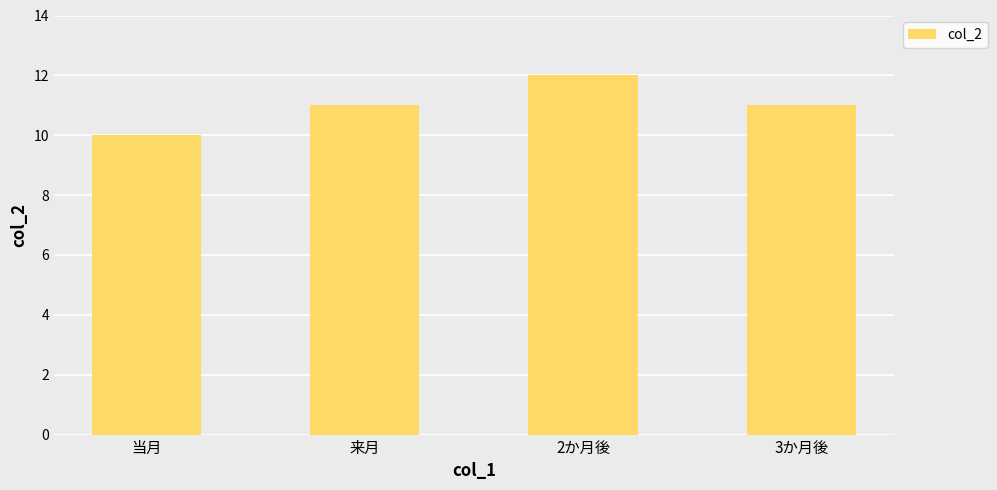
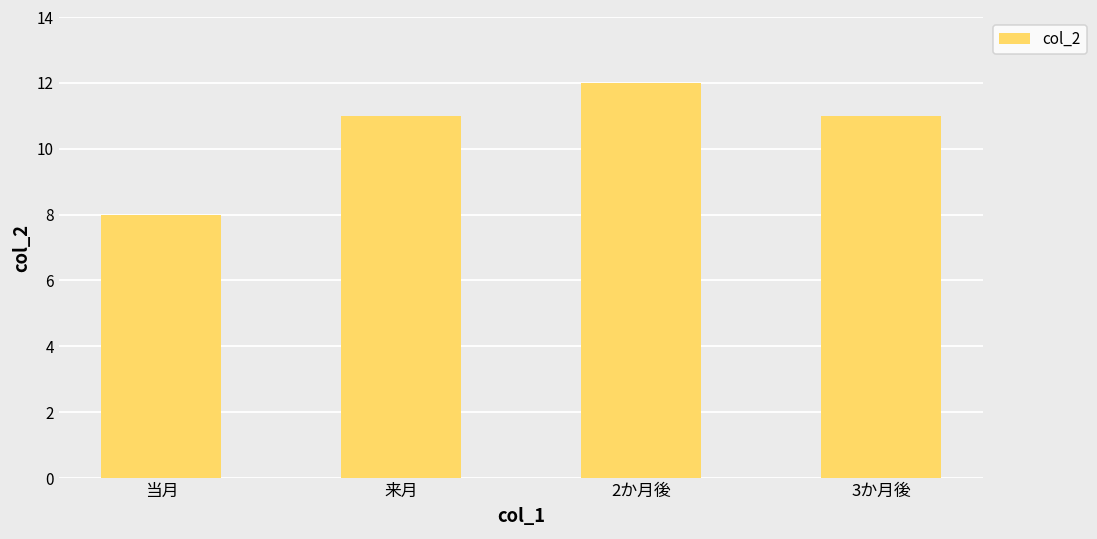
  {
-   "当月": 10,
+   "当月": 8,
    "来月": 11,
    "2か月後": 12,
    "3か月後": 11
  }
